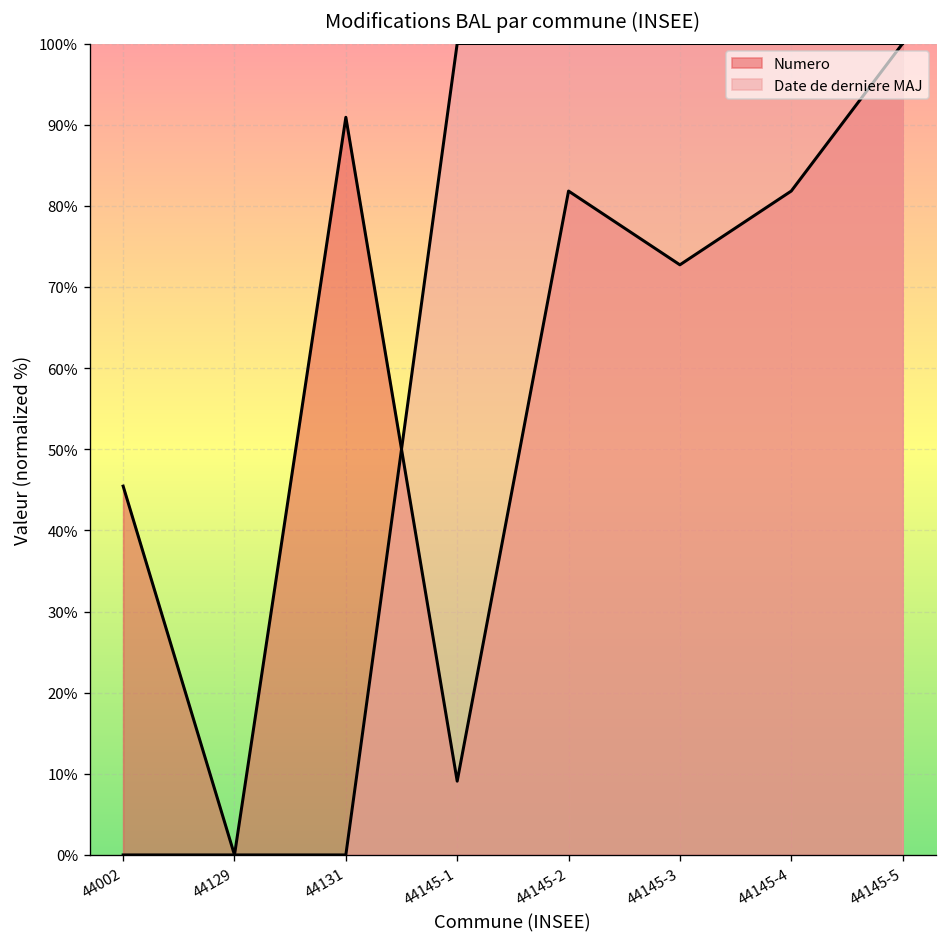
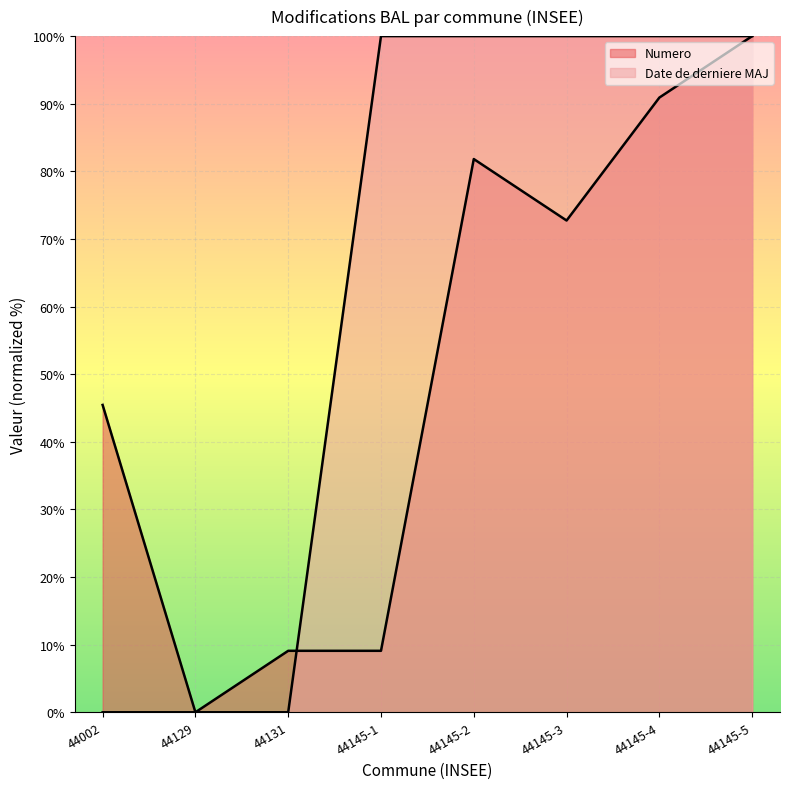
  {
    "Numero": {
      "44002": "45%",
-     "44131": "91%",
+     "44131": "9%",
      "44145-1": "9%",
      "44145-2": "82%",
      "44145-3": "73%",
-     "44145-4": "82%"
+     "44145-4": "91%"
    },
    "Date de derniere MAJ": {
      "44002": "0%",
      "44131": "0%",
      "44145-1": "100%",
      "44145-2": "100%",
      "44145-3": "100%",
      "44145-4": "100%"
    }
  }
